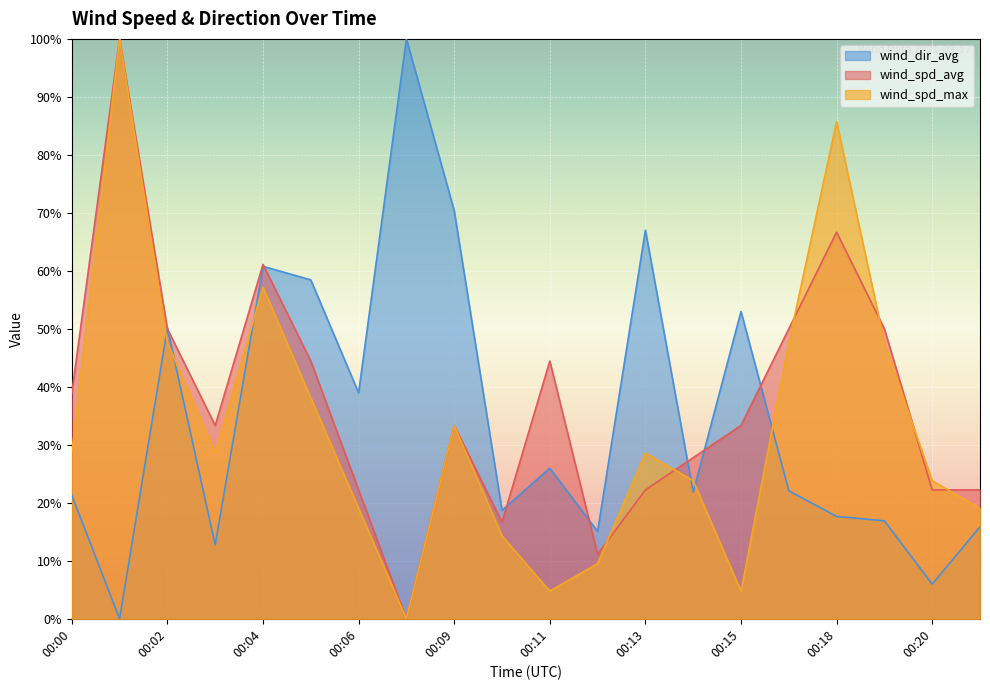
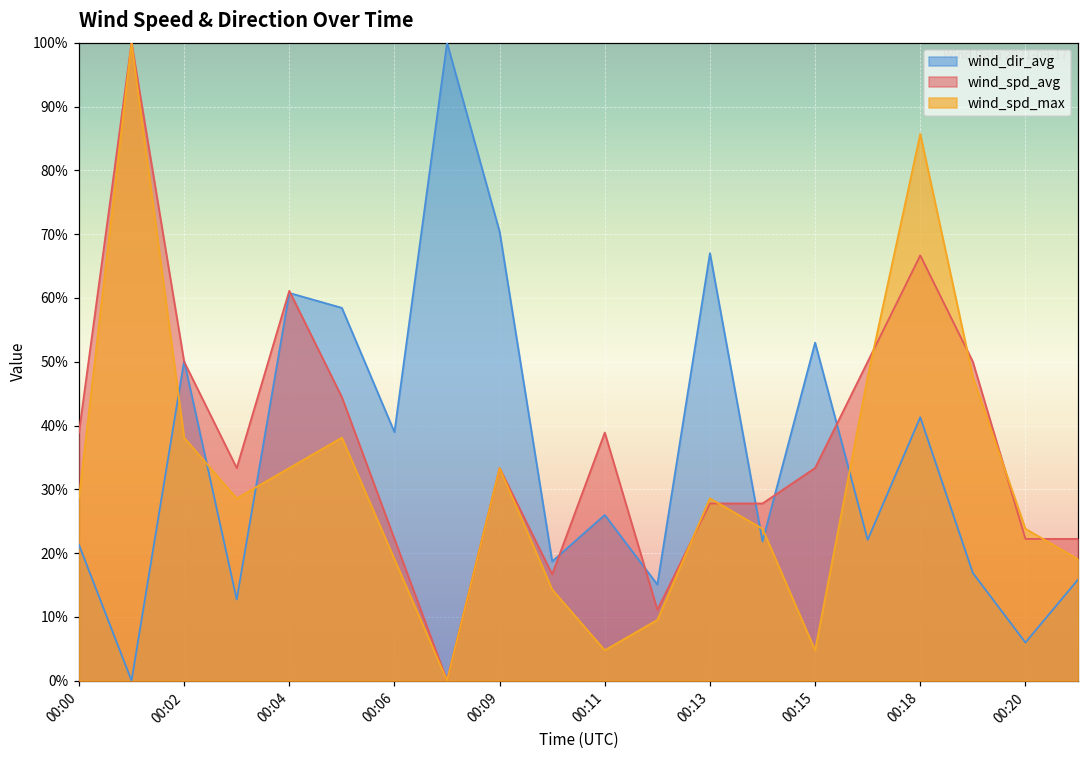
  {
    "wind_dir_avg": {
      "00:00": "21%",
      "00:06": "39%",
      "00:09": "70%",
      "00:11": "26%",
      "00:13": "67%",
      "00:15": "53%",
-     "00:18": "18%",
+     "00:18": "41%",
      "00:20": "6%"
    },
    "wind_spd_avg": {
      "00:00": "39%",
      "00:06": "22%",
-     "00:11": "44%",
-     "00:13": "22%",
+     "00:11": "39%",
+     "00:13": "28%",
      "00:15": "33%",
      "00:18": "67%",
      "00:20": "22%"
    },
    "wind_spd_max": {
      "00:00": "29%",
-     "00:02": "48%",
-     "00:04": "57%",
+     "00:02": "38%",
+     "00:04": "33%",
      "00:06": "19%",
      "00:11": "5%",
      "00:13": "29%",
      "00:15": "5%",
      "00:18": "86%",
      "00:20": "24%"
    }
  }
